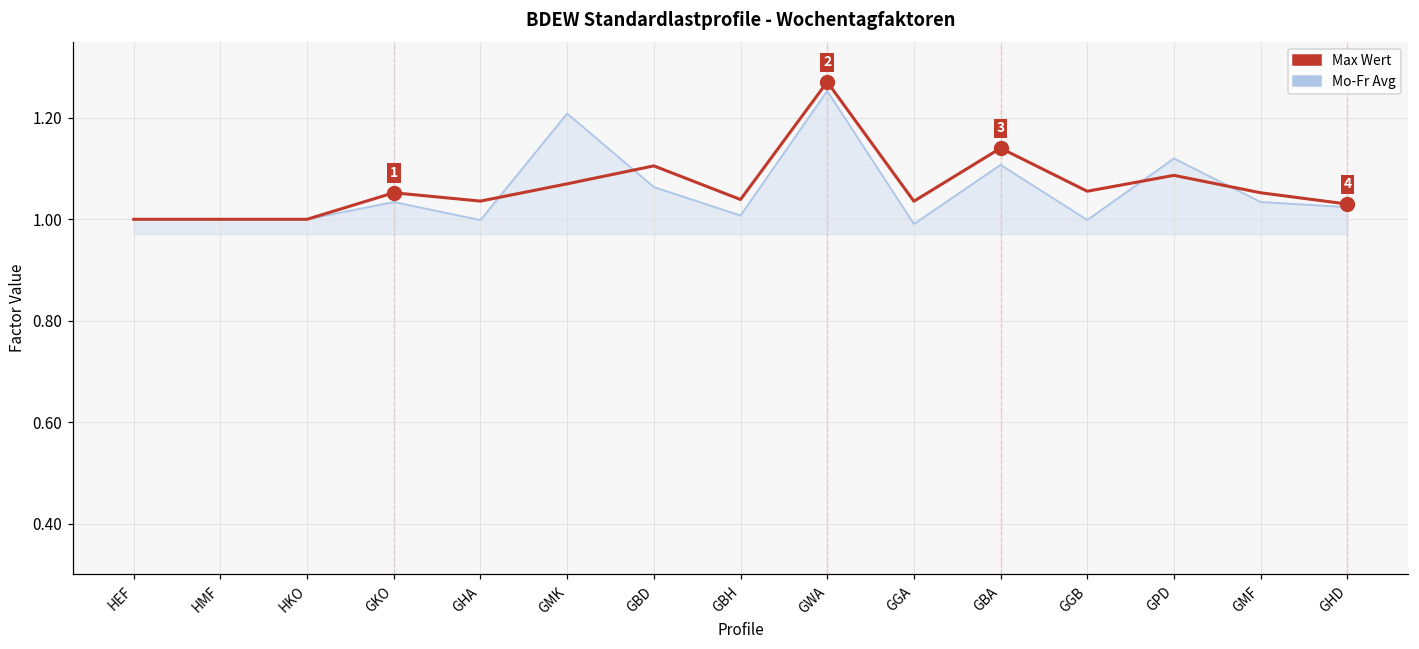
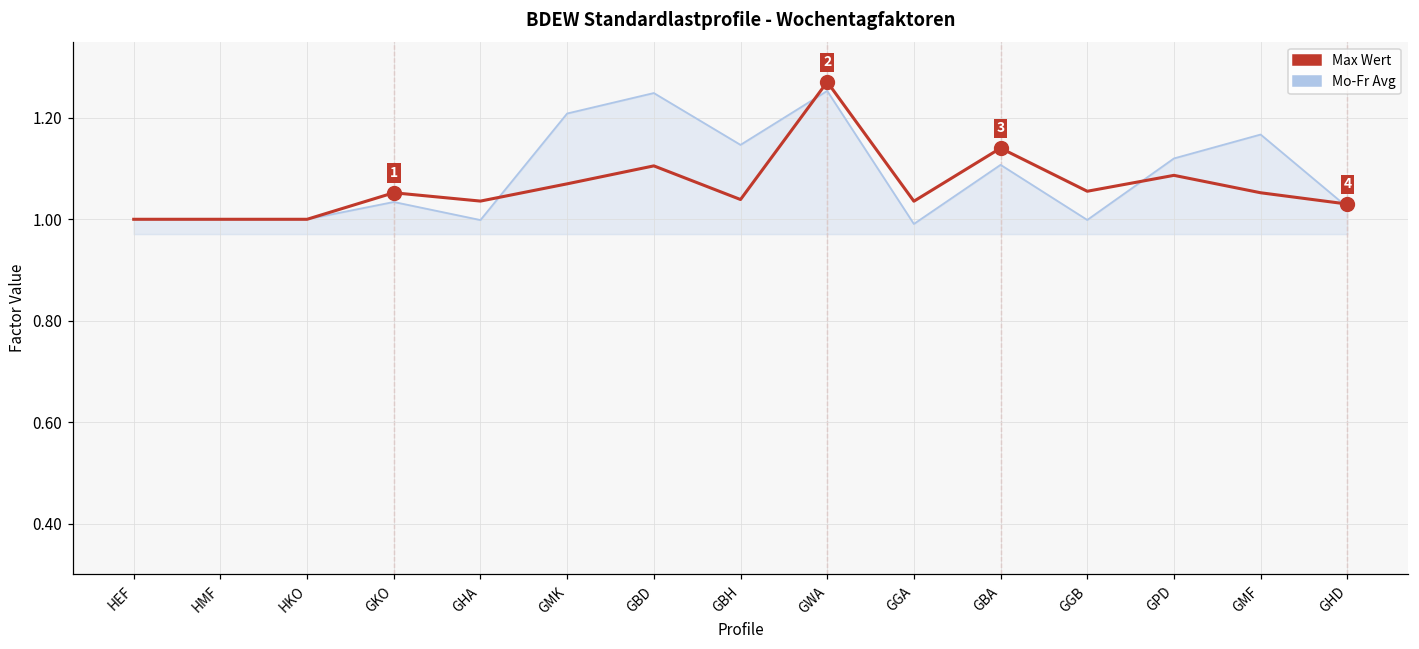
  {
    "Mo-Fr Avg": {
      "GKO": 1.03,
      "GHA": 1.00,
      "GMK": 1.21,
-     "GBD": 1.06,
-     "GBH": 1.01,
+     "GBD": 1.25,
+     "GBH": 1.15,
      "GWA": 1.25,
      "GGA": 0.99,
      "GBA": 1.11,
      "GGB": 1.00,
      "GPD": 1.12,
-     "GMF": 1.03,
+     "GMF": 1.17,
      "GHD": 1.02
    }
  }
